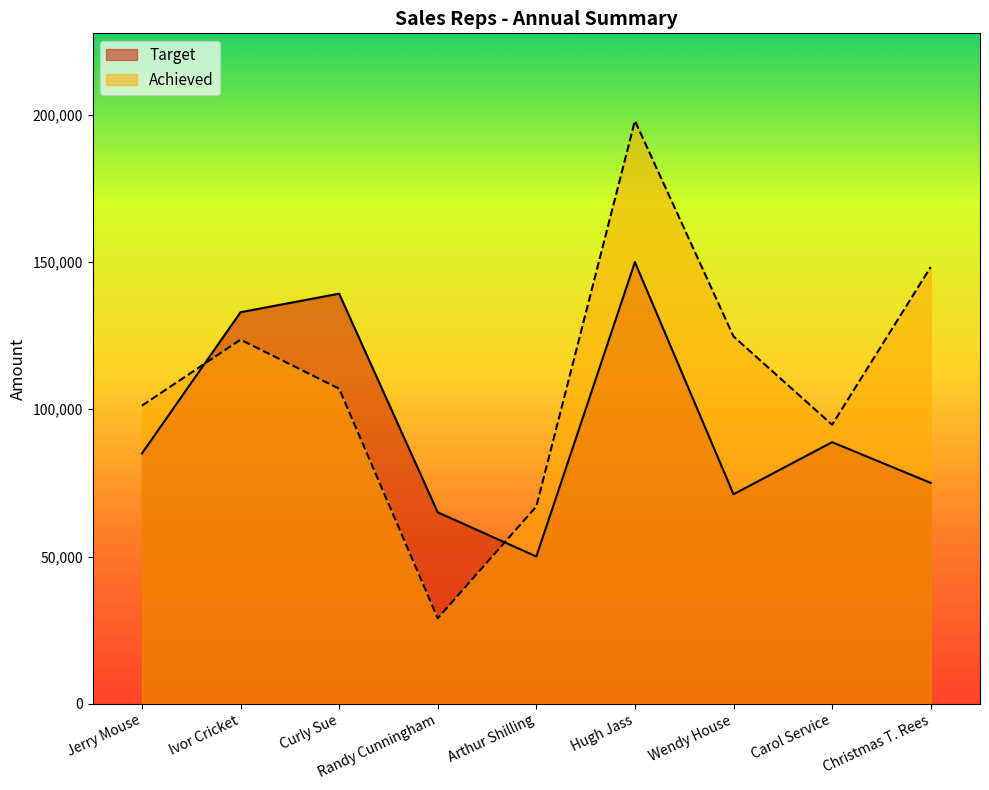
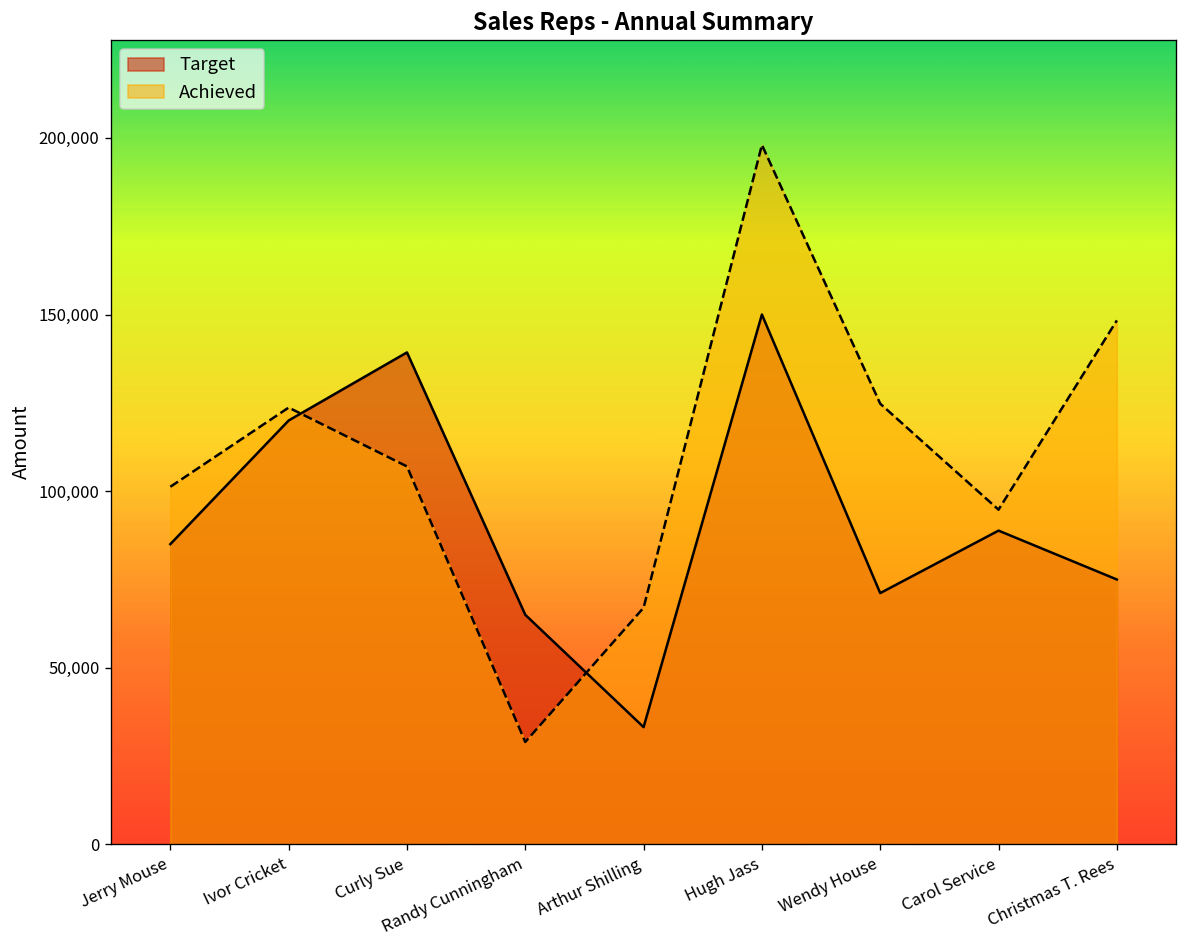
  {
    "Target": {
      "Jerry Mouse": "85,000",
-     "Ivor Cricket": "133,000",
+     "Ivor Cricket": "120,000",
      "Curly Sue": "139,000",
      "Randy Cunningham": "65,000",
-     "Arthur Shilling": "50,000",
+     "Arthur Shilling": "33,000",
      "Hugh Jass": "150,000",
      "Wendy House": "71,000",
      "Carol Service": "89,000",
      "Christmas T. Rees": "75,000"
    },
    "Achieved": {
      "Jerry Mouse": "101,000",
      "Ivor Cricket": "124,000",
      "Curly Sue": "107,000",
      "Randy Cunningham": "29,000",
      "Arthur Shilling": "67,000",
      "Hugh Jass": "198,000",
      "Wendy House": "125,000",
      "Carol Service": "95,000",
      "Christmas T. Rees": "148,000"
    }
  }
